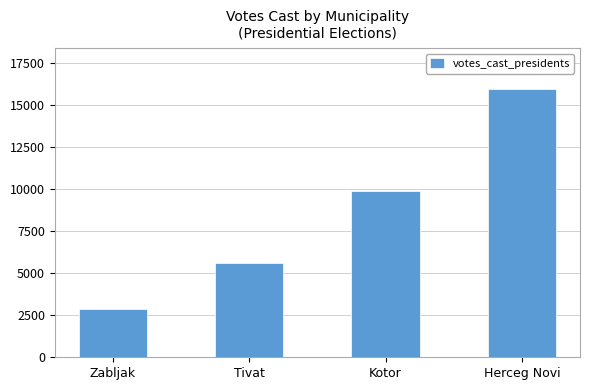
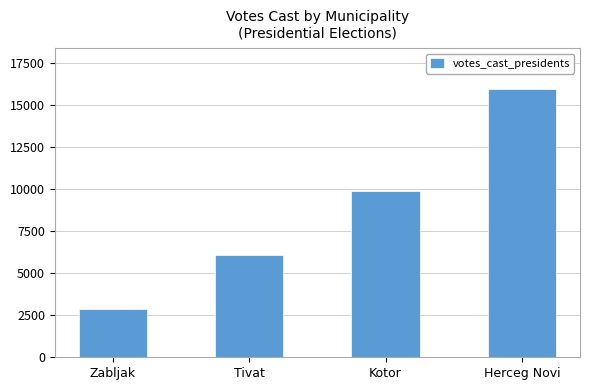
  {
    "Zabljak": 2900,
-   "Tivat": 5600,
+   "Tivat": 6100,
    "Kotor": 9900,
    "Herceg Novi": 16000
  }
